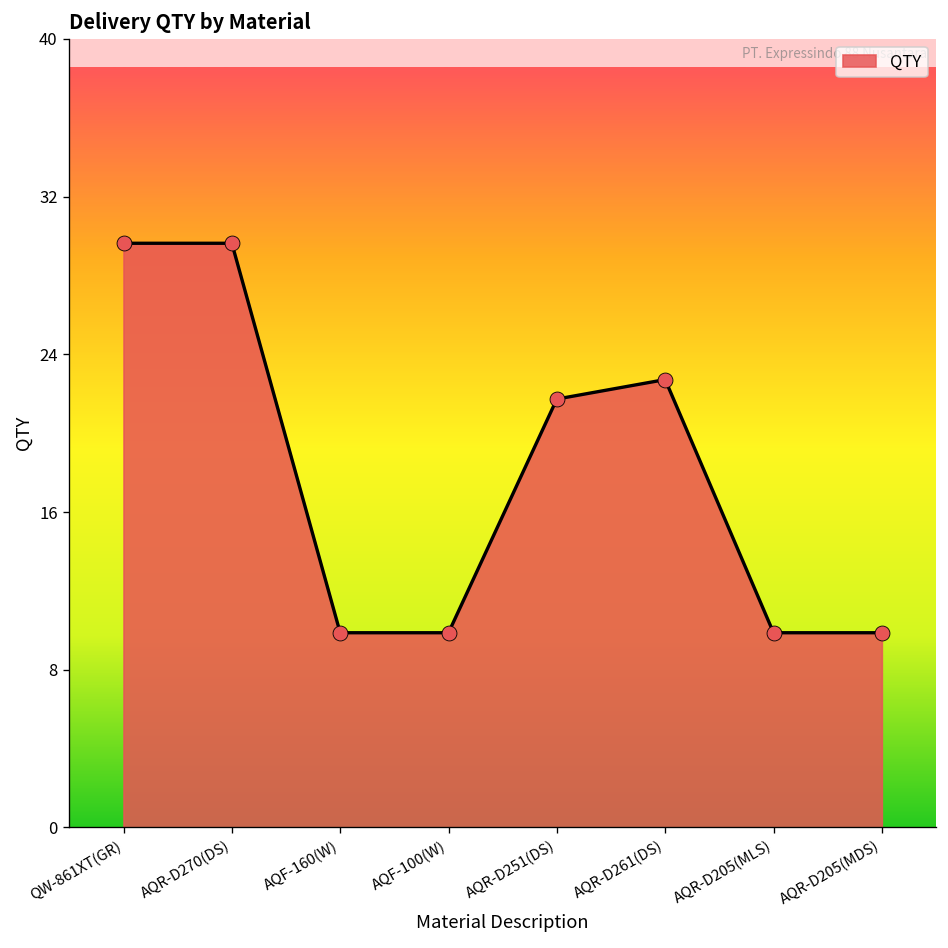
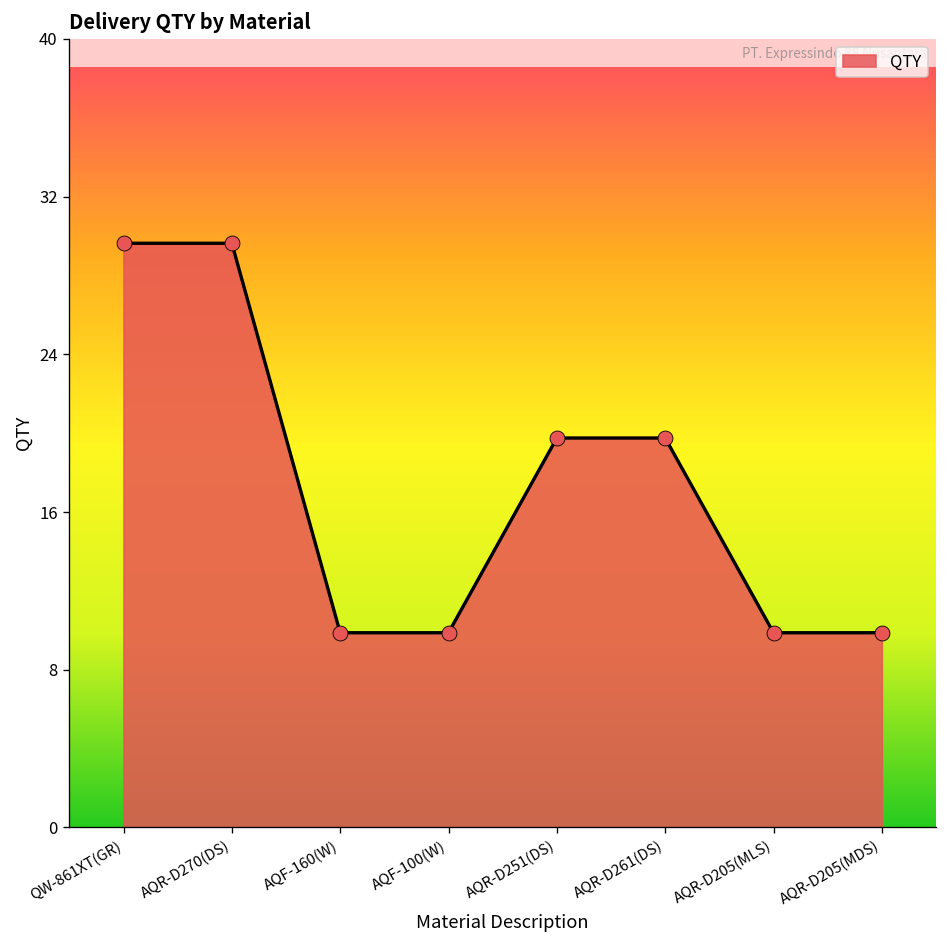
  {
    "QW-861XT(GR)": 30,
    "AQR-D270(DS)": 30,
    "AQF-160(W)": 10,
    "AQF-100(W)": 10,
-   "AQR-D251(DS)": 22,
-   "AQR-D261(DS)": 23,
+   "AQR-D251(DS)": 20,
+   "AQR-D261(DS)": 20,
    "AQR-D205(MLS)": 10,
    "AQR-D205(MDS)": 10
  }
